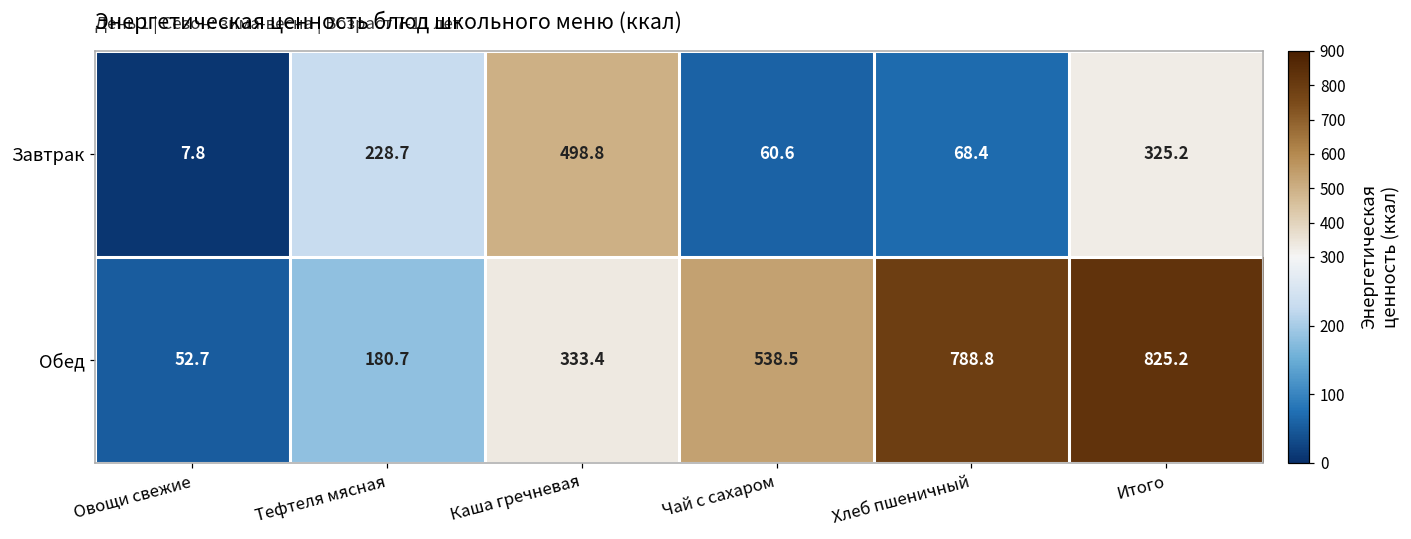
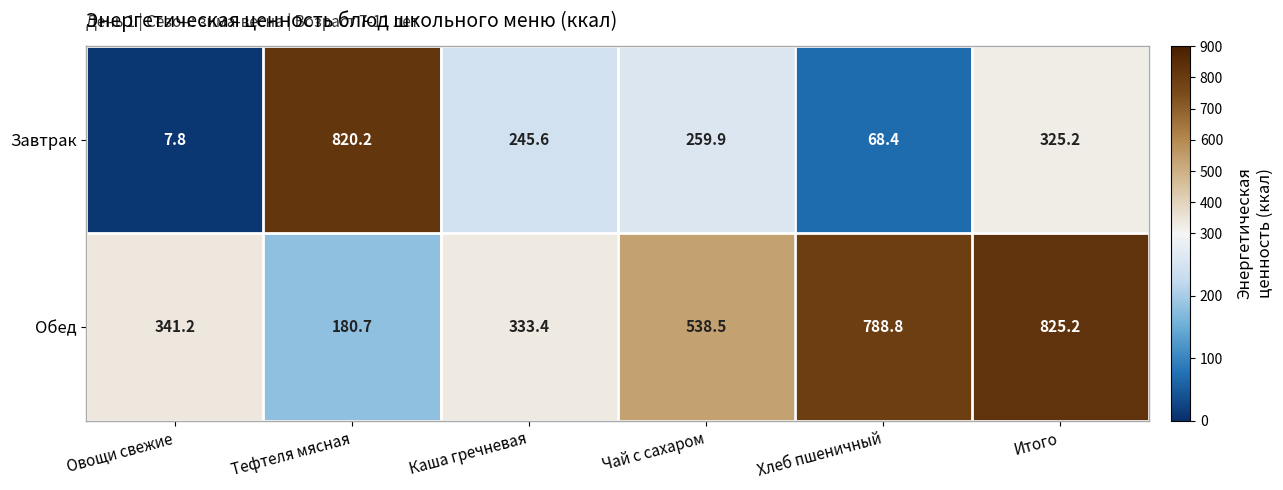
  {
    "Завтрак": {
      "Овощи свежие": 7.8,
-     "Тефтеля мясная": 228.7,
-     "Каша гречневая": 498.8,
-     "Чай с сахаром": 60.6,
+     "Тефтеля мясная": 820.2,
+     "Каша гречневая": 245.6,
+     "Чай с сахаром": 259.9,
      "Хлеб пшеничный": 68.4,
      "Итого": 325.2
    },
    "Обед": {
-     "Овощи свежие": 52.7,
+     "Овощи свежие": 341.2,
      "Тефтеля мясная": 180.7,
      "Каша гречневая": 333.4,
      "Чай с сахаром": 538.5,
      "Хлеб пшеничный": 788.8,
      "Итого": 825.2
    }
  }
